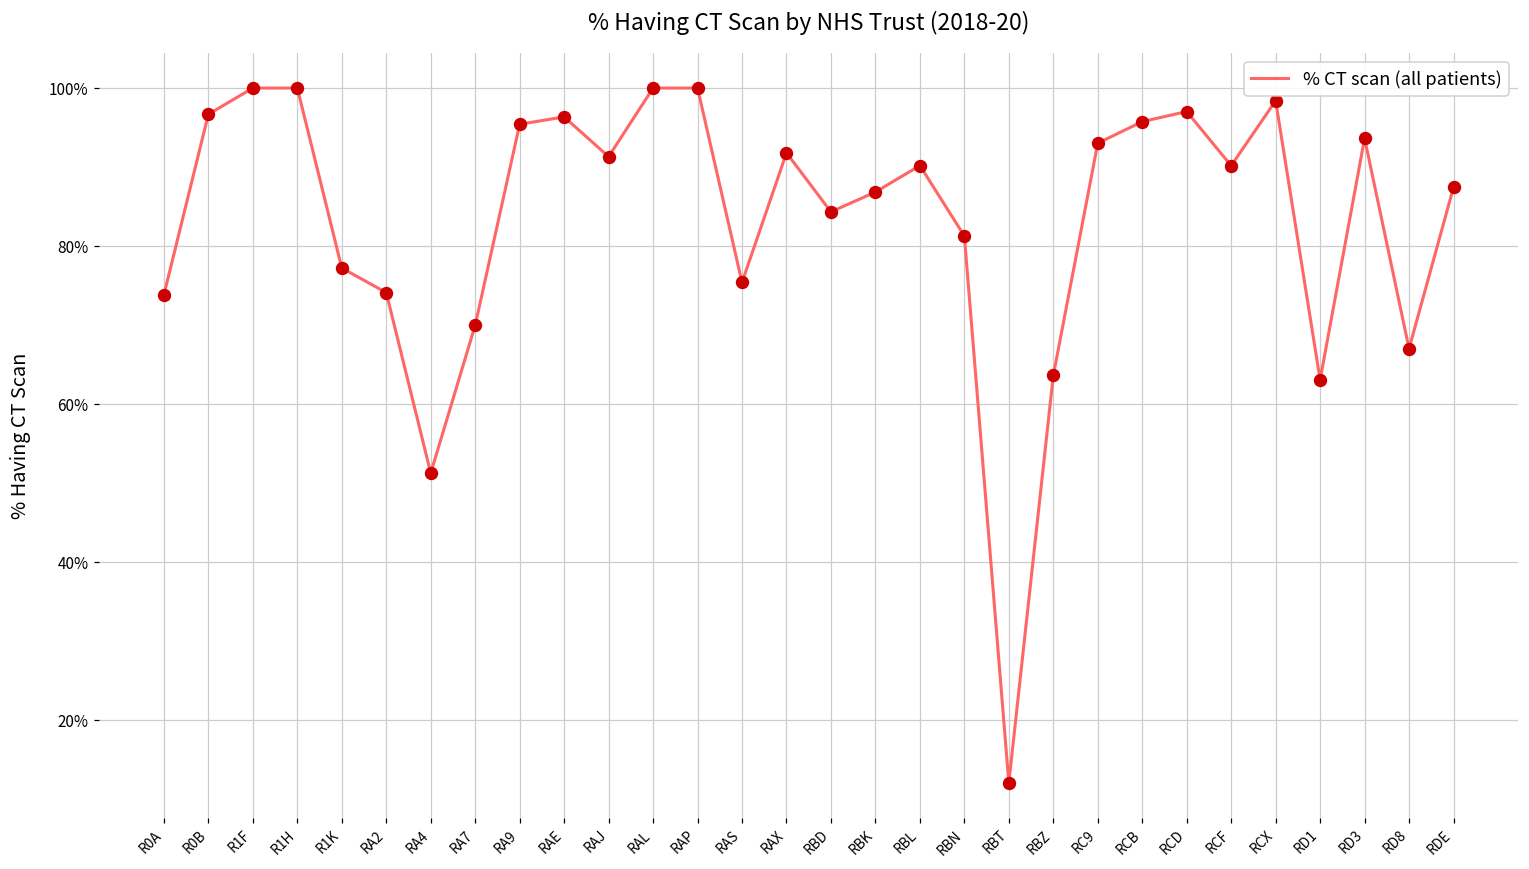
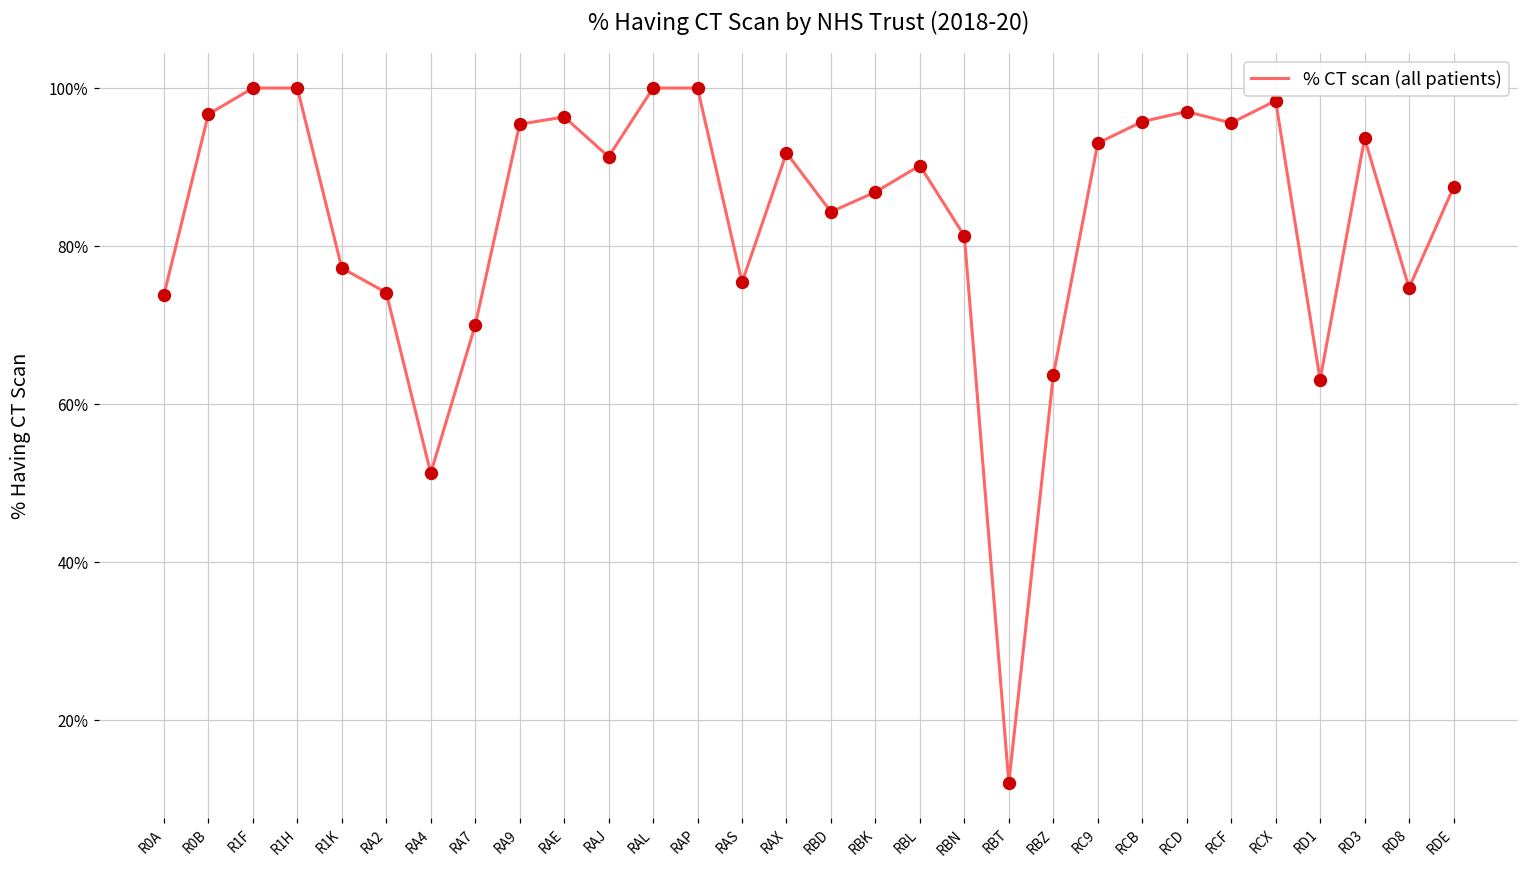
  {
    "R0A": "74%",
    "R0B": "97%",
    "R1F": "100%",
    "R1H": "100%",
    "R1K": "77%",
    "RA2": "74%",
    "RA4": "51%",
    "RA7": "70%",
    "RA9": "95%",
    "RAE": "96%",
    "RAJ": "91%",
    "RAL": "100%",
    "RAP": "100%",
    "RAS": "75%",
    "RAX": "92%",
    "RBD": "84%",
    "RBK": "87%",
    "RBL": "90%",
    "RBN": "81%",
    "RBT": "12%",
    "RBZ": "64%",
    "RC9": "93%",
    "RCB": "96%",
    "RCD": "97%",
-   "RCF": "90%",
+   "RCF": "96%",
    "RCX": "98%",
    "RD1": "63%",
    "RD3": "94%",
-   "RD8": "67%",
+   "RD8": "75%",
    "RDE": "87%"
  }
